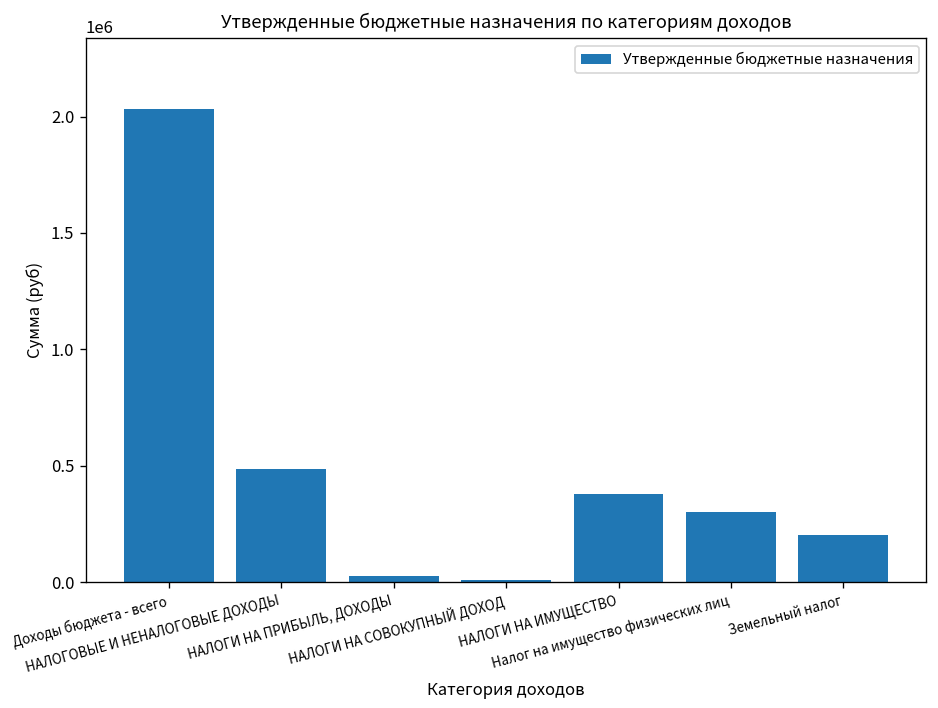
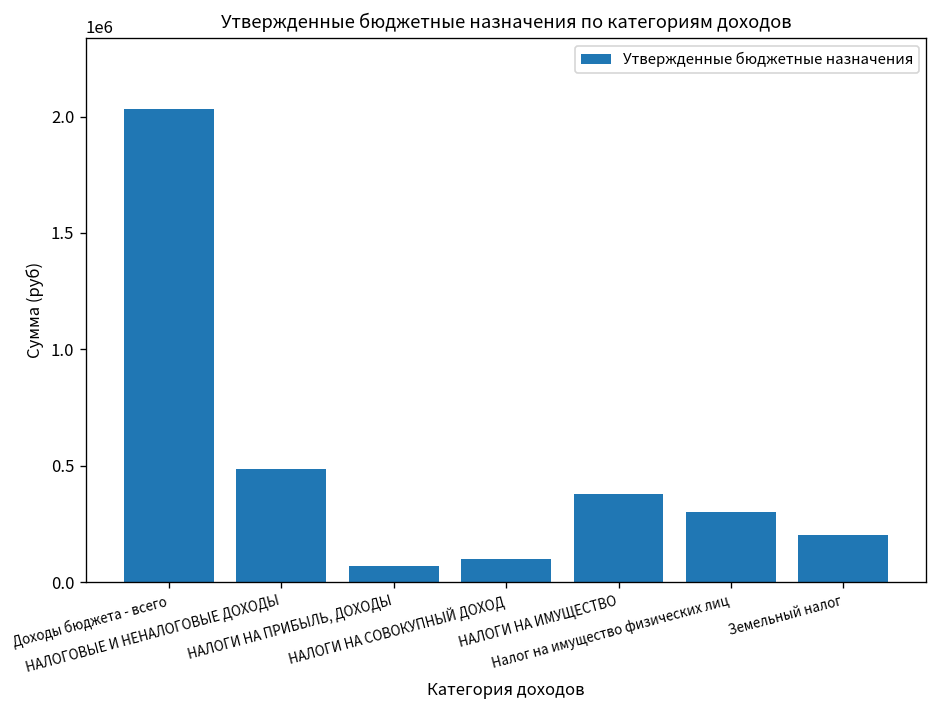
  {
    "Доходы бюджета - всего": 2030000,
    "НАЛОГОВЫЕ И НЕНАЛОГОВЫЕ ДОХОДЫ": 490000,
-   "НАЛОГИ НА ПРИБЫЛЬ, ДОХОДЫ": 30000,
-   "НАЛОГИ НА СОВОКУПНЫЙ ДОХОД": 10000,
+   "НАЛОГИ НА ПРИБЫЛЬ, ДОХОДЫ": 70000,
+   "НАЛОГИ НА СОВОКУПНЫЙ ДОХОД": 100000,
    "НАЛОГИ НА ИМУЩЕСТВО": 380000,
    "Налог на имущество физических лиц": 300000,
    "Земельный налог": 200000
  }
